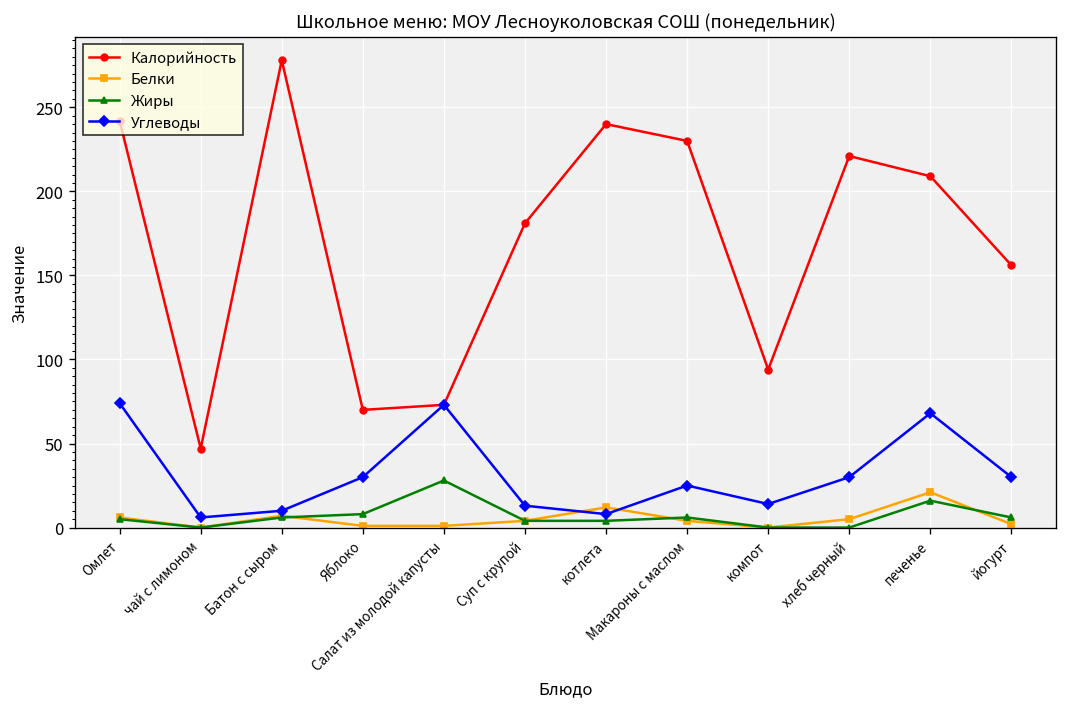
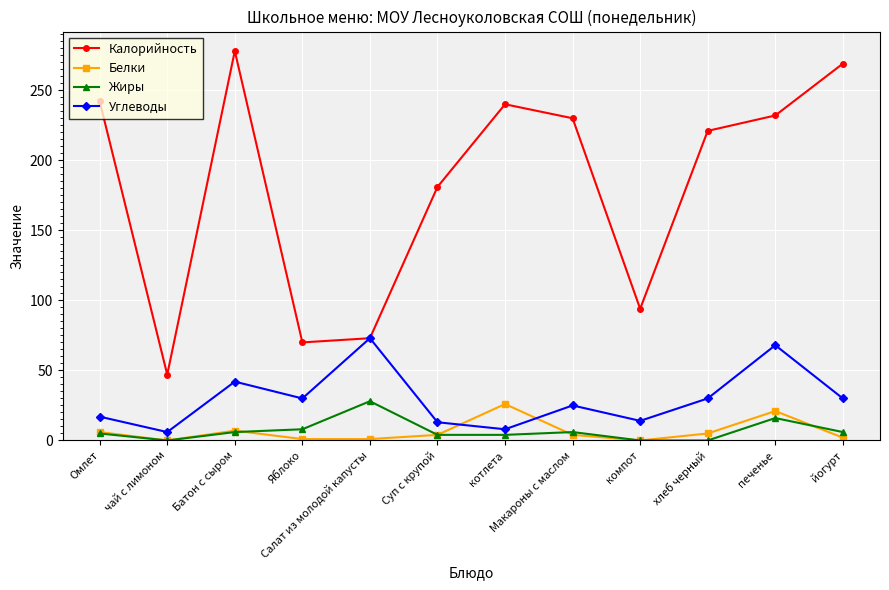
  {
    "Калорийность": {
      "чай с лимоном": 47,
      "Батон с сыром": 278,
      "Яблоко": 70,
      "Суп с крупой": 181,
      "котлета": 240,
      "Макароны с маслом": 230,
      "компот": 94,
      "хлеб черный": 221,
-     "печенье": 209,
-     "йогурт": 156
+     "печенье": 232,
+     "йогурт": 269
    },
    "Белки": {
      "Яблоко": 1,
      "Салат из молодой капусты": 1,
-     "котлета": 12,
+     "котлета": 26,
      "Макароны с маслом": 4,
      "хлеб черный": 5,
      "печенье": 21,
      "йогурт": 2
    },
    "Жиры": {
      "Яблоко": 8,
      "Салат из молодой капусты": 28,
      "котлета": 4,
      "Макароны с маслом": 6,
      "хлеб черный": 0,
      "печенье": 16,
      "йогурт": 6
    },
    "Углеводы": {
-     "Омлет": 74,
+     "Омлет": 17,
      "чай с лимоном": 6,
-     "Батон с сыром": 10,
+     "Батон с сыром": 42,
      "Яблоко": 30,
      "Суп с крупой": 13,
      "котлета": 8,
      "Макароны с маслом": 25,
      "компот": 14,
      "хлеб черный": 30,
      "печенье": 68,
      "йогурт": 30
    }
  }
